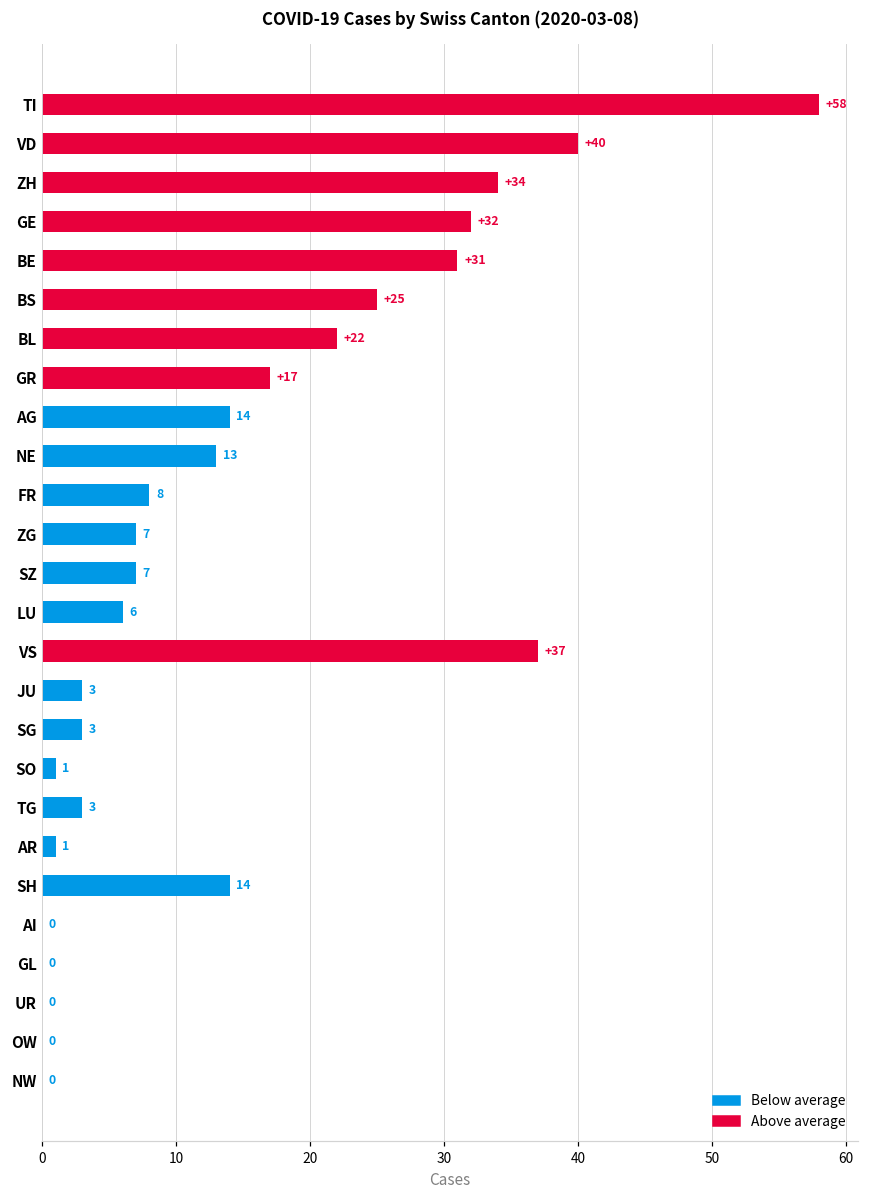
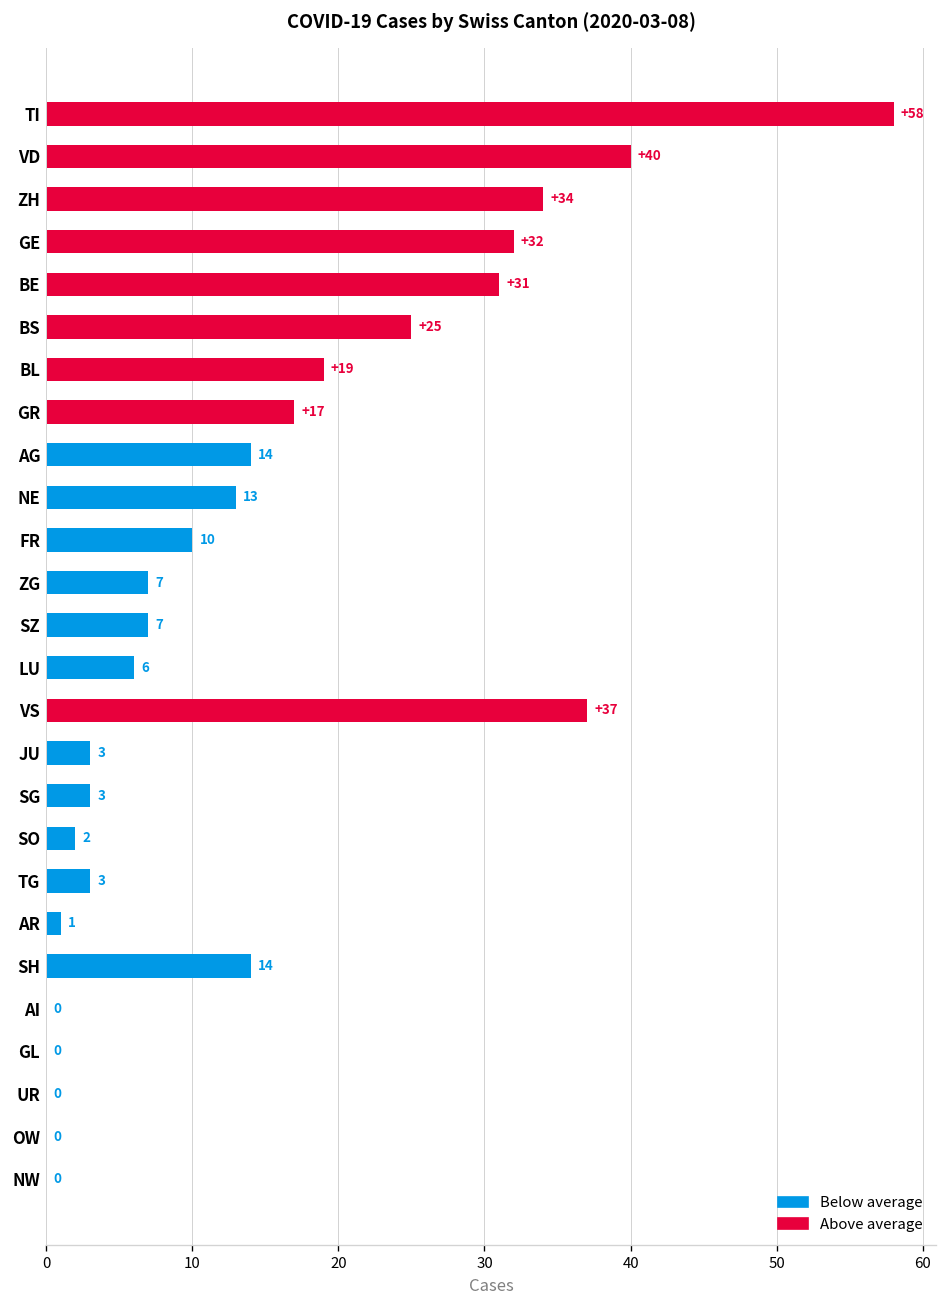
  {
    "TI": "+58",
    "VD": "+40",
    "ZH": "+34",
    "GE": "+32",
    "BE": "+31",
    "BS": "+25",
-   "BL": "+22",
+   "BL": "+19",
    "GR": "+17",
    "AG": "14",
    "NE": "13",
-   "FR": "8",
+   "FR": "10",
    "ZG": "7",
    "SZ": "7",
    "LU": "6",
    "VS": "+37",
    "JU": "3",
    "SG": "3",
-   "SO": "1",
+   "SO": "2",
    "TG": "3",
    "AR": "1",
    "SH": "14",
    "AI": "0",
    "GL": "0",
    "UR": "0",
    "OW": "0",
    "NW": "0"
  }
